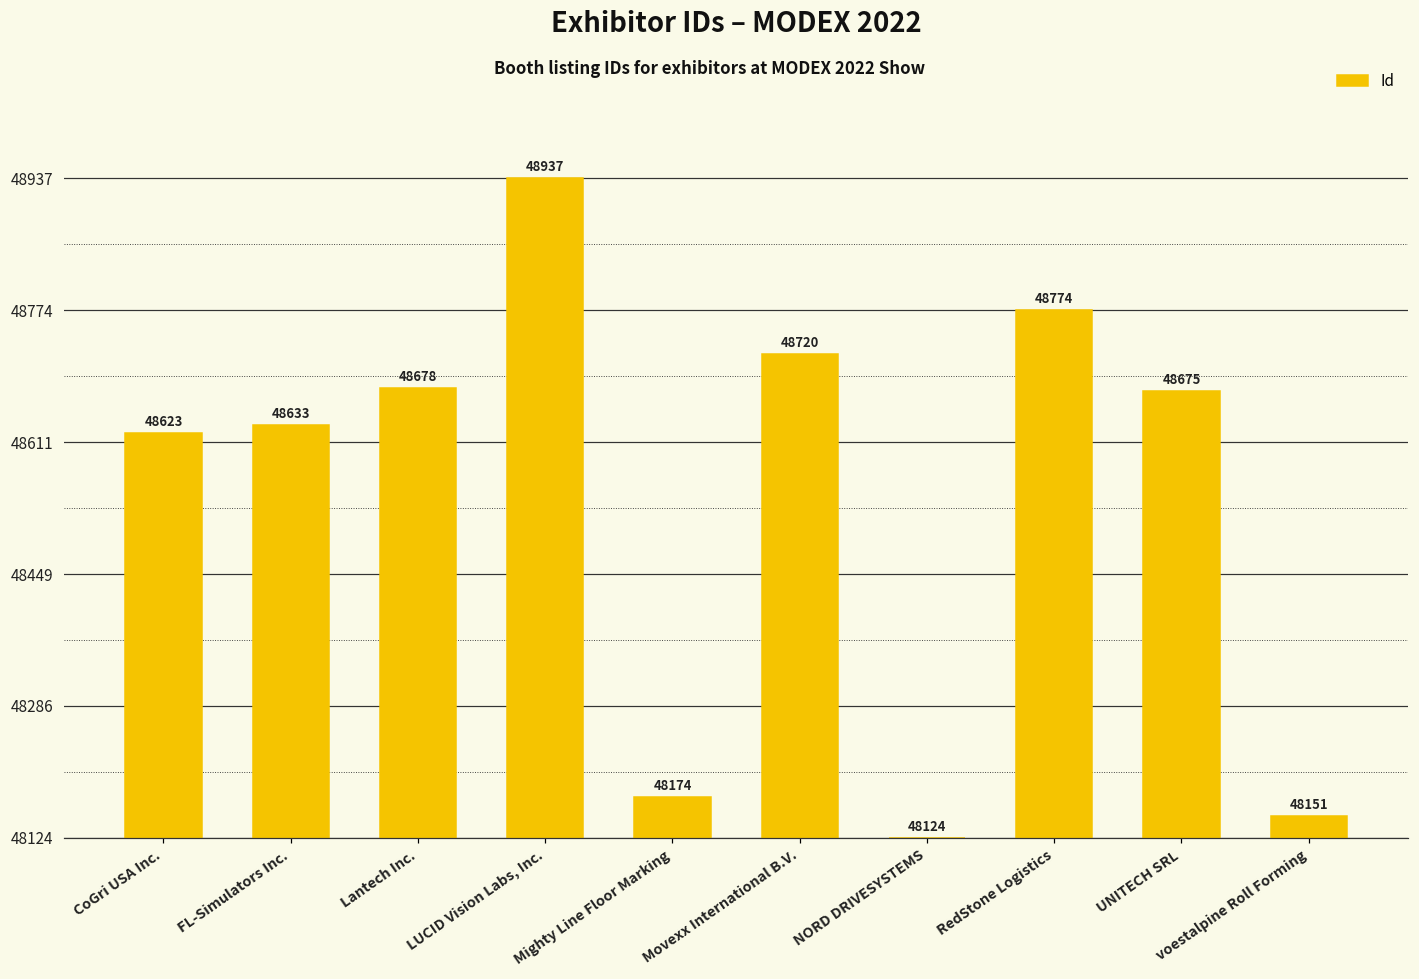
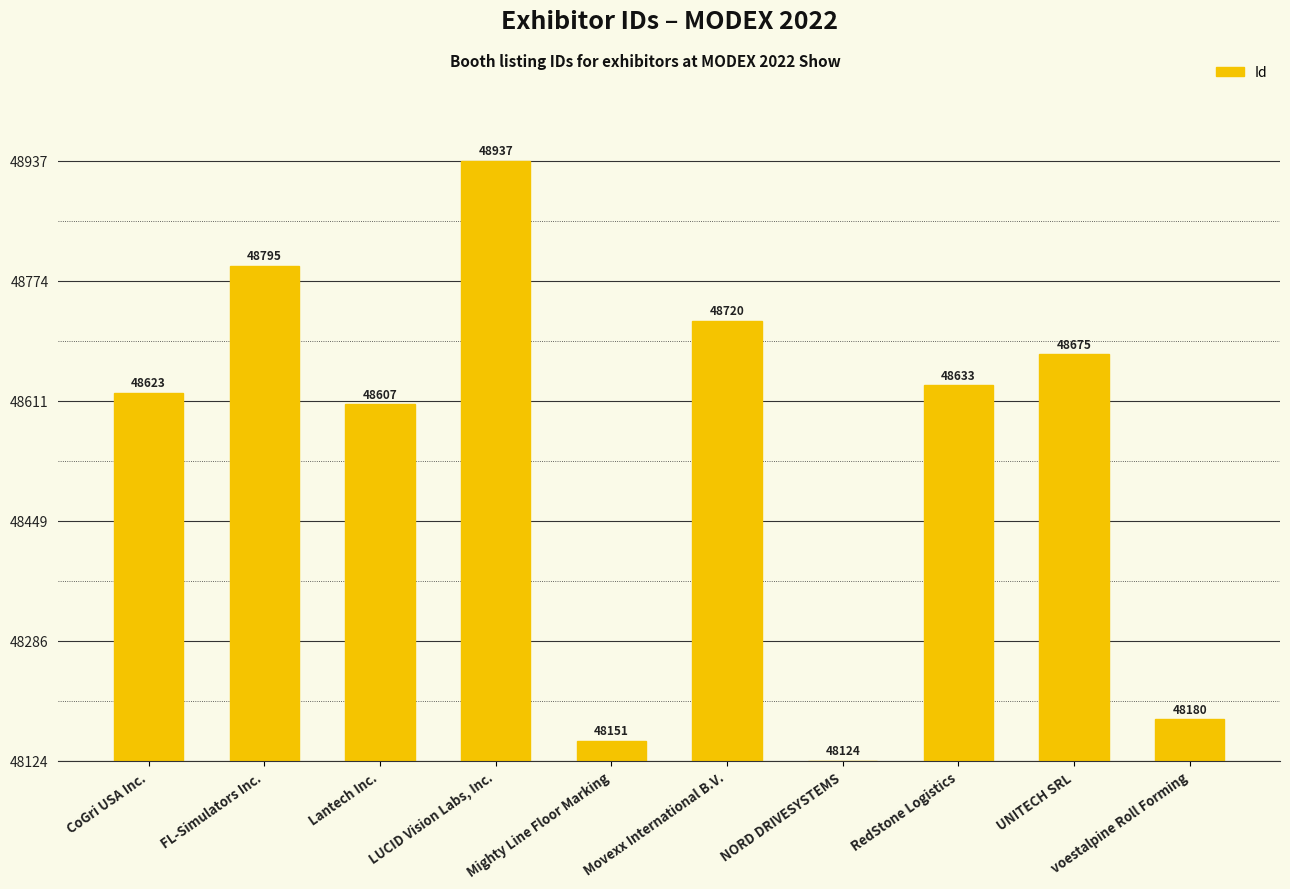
  {
-   "FL-Simulators Inc.": 48633,
-   "Lantech Inc.": 48678,
-   "Mighty Line Floor Marking": 48174,
-   "RedStone Logistics": 48774,
-   "voestalpine Roll Forming": 48151
+   "FL-Simulators Inc.": 48795,
+   "Lantech Inc.": 48607,
+   "Mighty Line Floor Marking": 48151,
+   "RedStone Logistics": 48633,
+   "voestalpine Roll Forming": 48180
  }
